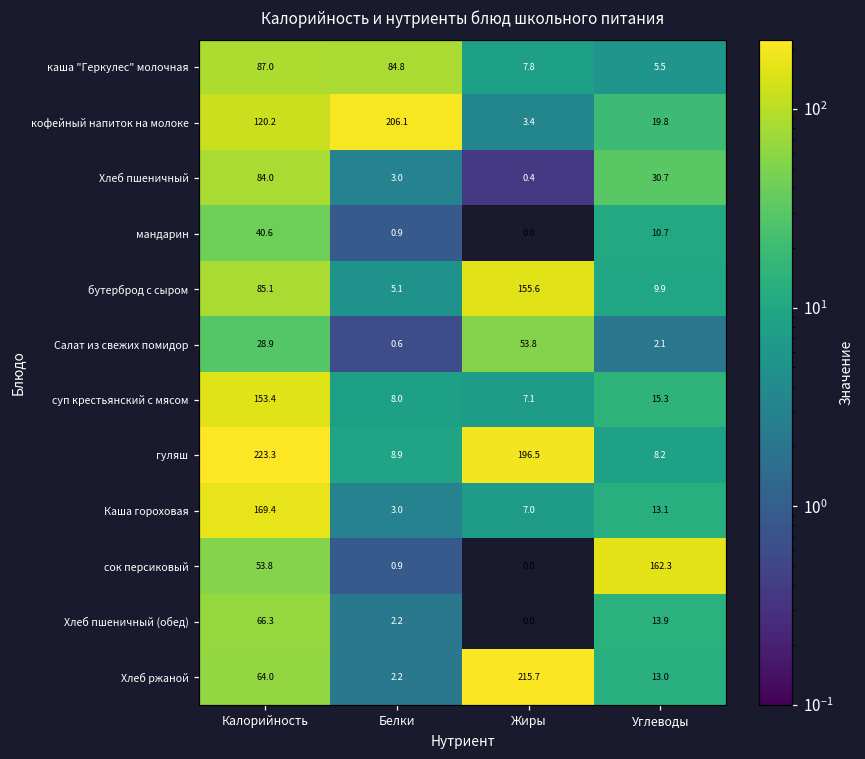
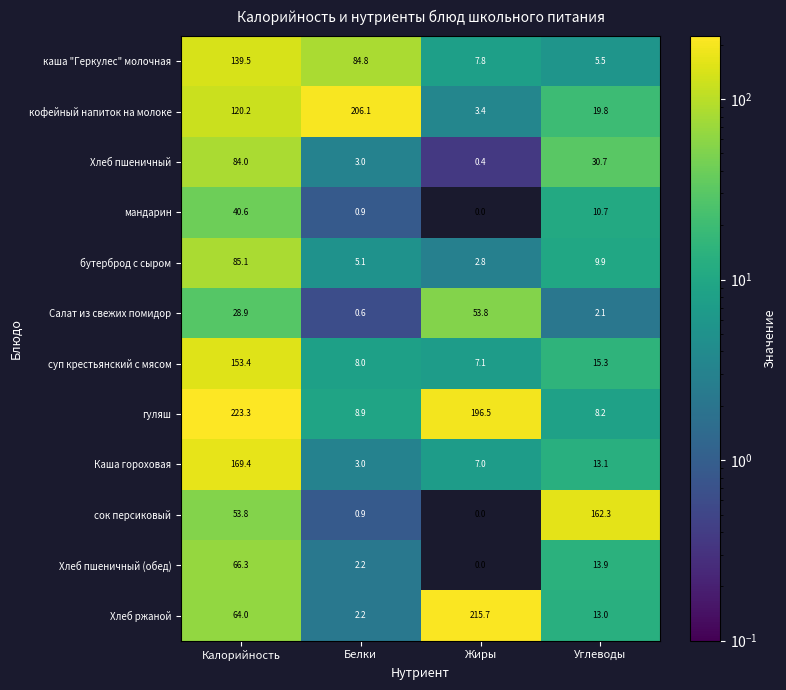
  {
    "каша \"Геркулес\" молочная": {
-     "Калорийность": 87.0,
+     "Калорийность": 139.5,
      "Белки": 84.8,
      "Жиры": 7.8,
      "Углеводы": 5.5
    },
    "кофейный напиток на молоке": {
      "Калорийность": 120.2,
      "Белки": 206.1,
      "Жиры": 3.4,
      "Углеводы": 19.8
    },
    "Хлеб пшеничный": {
      "Калорийность": 84.0,
      "Белки": 3.0,
      "Жиры": 0.4,
      "Углеводы": 30.7
    },
    "мандарин": {
      "Калорийность": 40.6,
      "Белки": 0.9,
      "Углеводы": 10.7
    },
    "бутерброд с сыром": {
      "Калорийность": 85.1,
      "Белки": 5.1,
-     "Жиры": 155.6,
+     "Жиры": 2.8,
      "Углеводы": 9.9
    },
    "Салат из свежих помидор": {
      "Калорийность": 28.9,
      "Белки": 0.6,
      "Жиры": 53.8,
      "Углеводы": 2.1
    },
    "суп крестьянский с мясом": {
      "Калорийность": 153.4,
      "Белки": 8.0,
      "Жиры": 7.1,
      "Углеводы": 15.3
    },
    "гуляш": {
      "Калорийность": 223.3,
      "Белки": 8.9,
      "Жиры": 196.5,
      "Углеводы": 8.2
    },
    "Каша гороховая": {
      "Калорийность": 169.4,
      "Белки": 3.0,
      "Жиры": 7.0,
      "Углеводы": 13.1
    },
    "сок персиковый": {
      "Калорийность": 53.8,
      "Белки": 0.9,
      "Углеводы": 162.3
    },
    "Хлеб пшеничный (обед)": {
      "Калорийность": 66.3,
      "Белки": 2.2,
      "Углеводы": 13.9
    },
    "Хлеб ржаной": {
      "Калорийность": 64.0,
      "Белки": 2.2,
      "Жиры": 215.7,
      "Углеводы": 13.0
    }
  }
